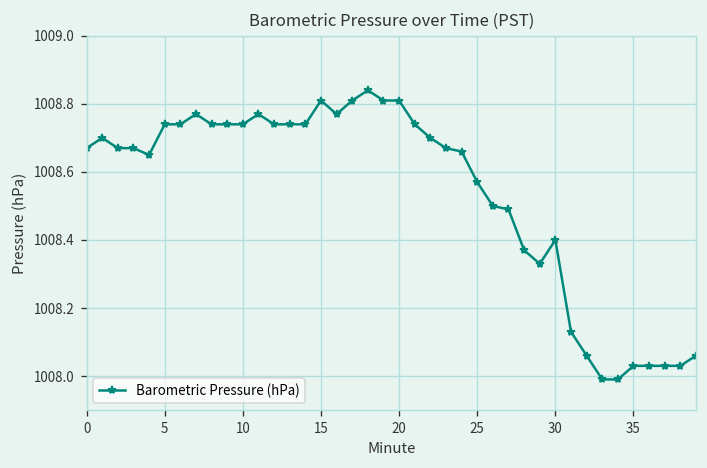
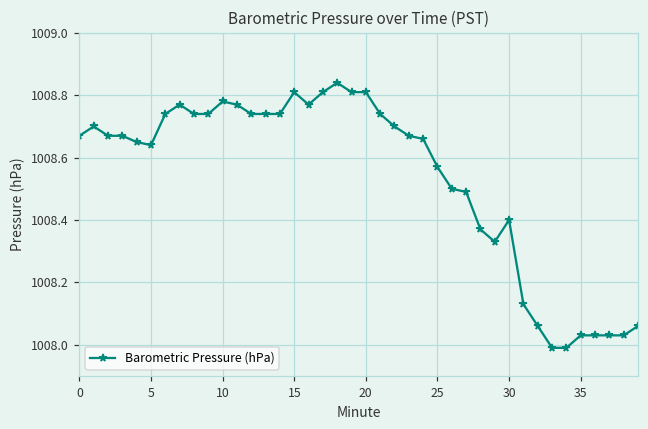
  {
    "0": 1008.67,
-   "5": 1008.74,
-   "10": 1008.74,
+   "5": 1008.64,
+   "10": 1008.78,
    "15": 1008.81,
    "20": 1008.81,
    "25": 1008.57,
    "30": 1008.40,
    "35": 1008.03
  }
